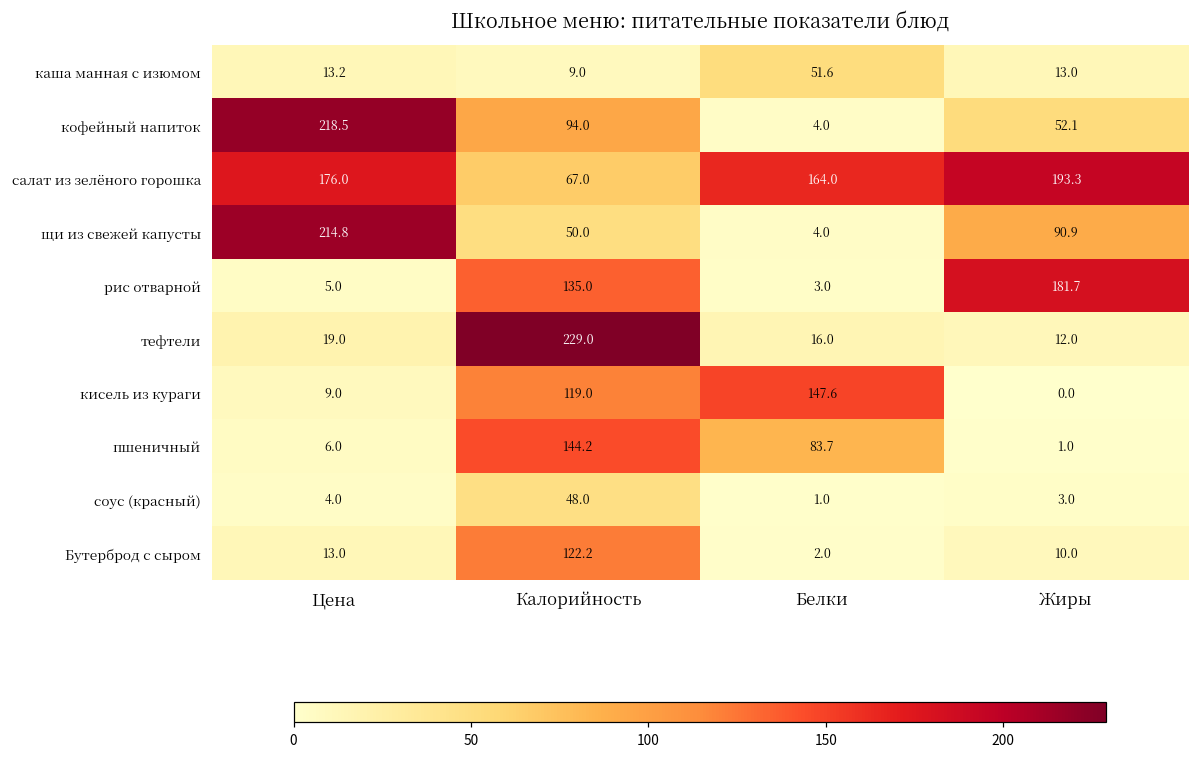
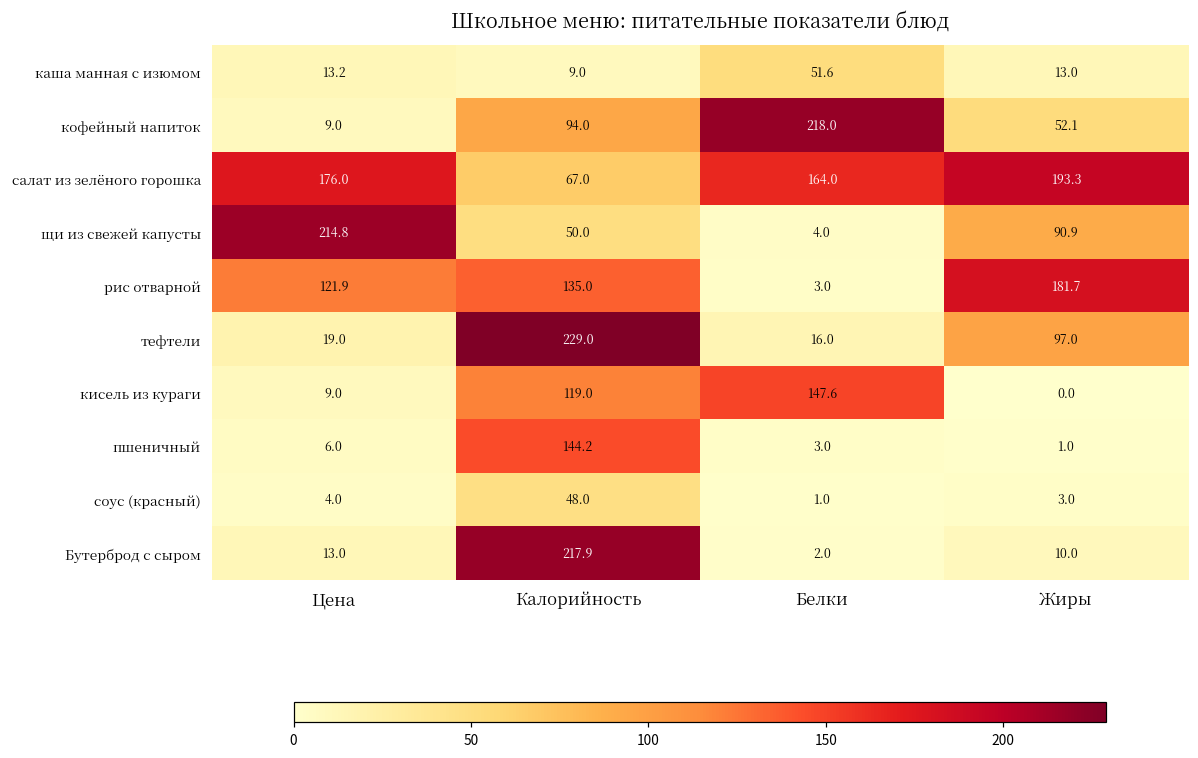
  {
    "каша манная с изюмом": {
      "Цена": 13.2,
      "Калорийность": 9.0,
      "Белки": 51.6,
      "Жиры": 13.0
    },
    "кофейный напиток": {
-     "Цена": 218.5,
+     "Цена": 9.0,
      "Калорийность": 94.0,
-     "Белки": 4.0,
+     "Белки": 218.0,
      "Жиры": 52.1
    },
    "салат из зелёного горошка": {
      "Цена": 176.0,
      "Калорийность": 67.0,
      "Белки": 164.0,
      "Жиры": 193.3
    },
    "щи из свежей капусты": {
      "Цена": 214.8,
      "Калорийность": 50.0,
      "Белки": 4.0,
      "Жиры": 90.9
    },
    "рис отварной": {
-     "Цена": 5.0,
+     "Цена": 121.9,
      "Калорийность": 135.0,
      "Белки": 3.0,
      "Жиры": 181.7
    },
    "тефтели": {
      "Цена": 19.0,
      "Калорийность": 229.0,
      "Белки": 16.0,
-     "Жиры": 12.0
+     "Жиры": 97.0
    },
    "кисель из кураги": {
      "Цена": 9.0,
      "Калорийность": 119.0,
      "Белки": 147.6,
      "Жиры": 0.0
    },
    "пшеничный": {
      "Цена": 6.0,
      "Калорийность": 144.2,
-     "Белки": 83.7,
+     "Белки": 3.0,
      "Жиры": 1.0
    },
    "соус (красный)": {
      "Цена": 4.0,
      "Калорийность": 48.0,
      "Белки": 1.0,
      "Жиры": 3.0
    },
    "Бутерброд с сыром": {
      "Цена": 13.0,
-     "Калорийность": 122.2,
+     "Калорийность": 217.9,
      "Белки": 2.0,
      "Жиры": 10.0
    }
  }
